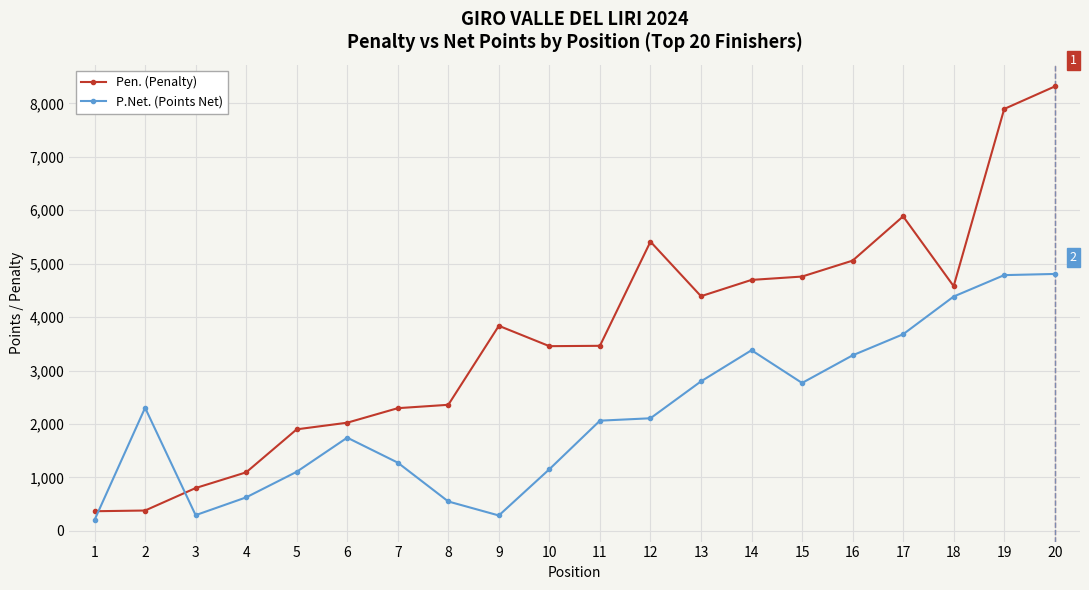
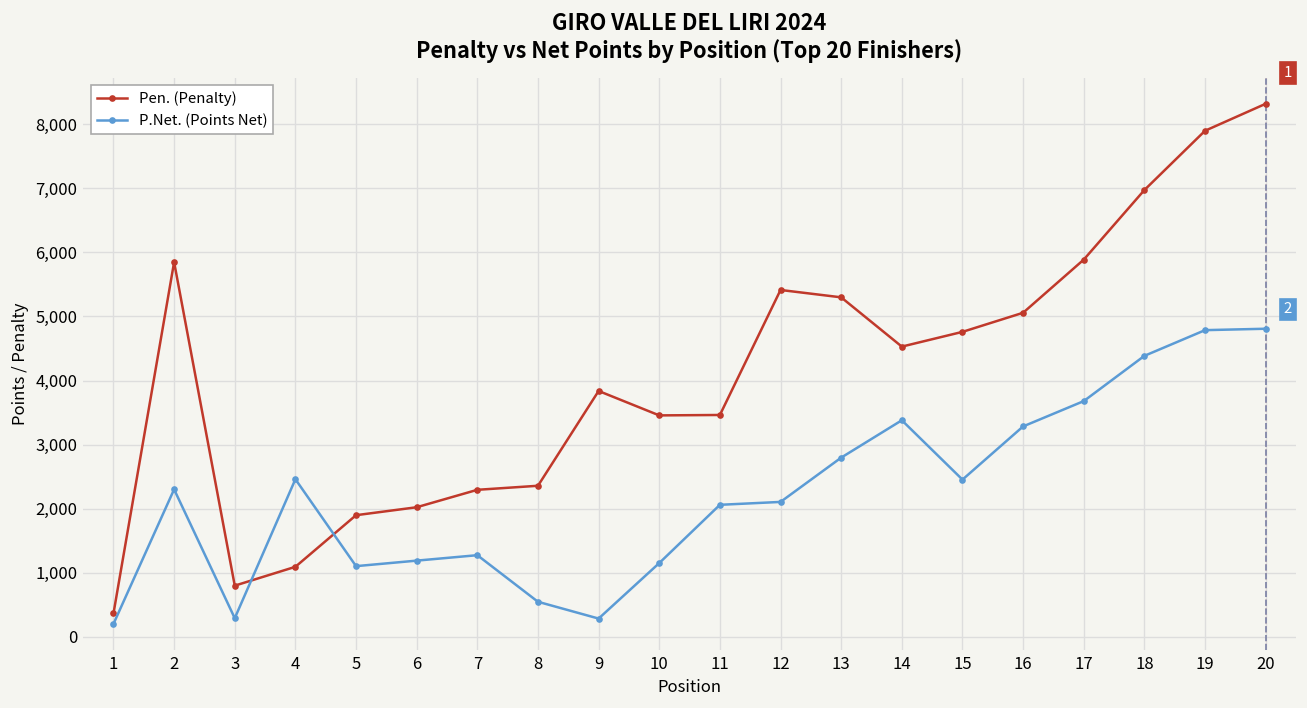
  {
    "Pen. (Penalty)": {
      "1": "400",
-     "2": "400",
+     "2": "5,800",
      "3": "800",
      "4": "1,100",
      "5": "1,900",
      "6": "2,000",
      "7": "2,300",
      "8": "2,400",
      "9": "3,800",
      "10": "3,500",
      "11": "3,500",
      "12": "5,400",
-     "13": "4,400",
-     "14": "4,700",
+     "13": "5,300",
+     "14": "4,500",
      "15": "4,800",
      "16": "5,100",
      "17": "5,900",
-     "18": "4,600",
+     "18": "7,000",
      "19": "7,900"
    },
    "P.Net. (Points Net)": {
      "1": "200",
      "2": "2,300",
      "3": "300",
-     "4": "600",
+     "4": "2,500",
      "5": "1,100",
-     "6": "1,700",
+     "6": "1,200",
      "7": "1,300",
      "8": "500",
      "9": "300",
      "10": "1,200",
      "11": "2,100",
      "12": "2,100",
      "13": "2,800",
      "14": "3,400",
-     "15": "2,800",
+     "15": "2,500",
      "16": "3,300",
      "17": "3,700",
      "18": "4,400",
      "19": "4,800"
    }
  }
